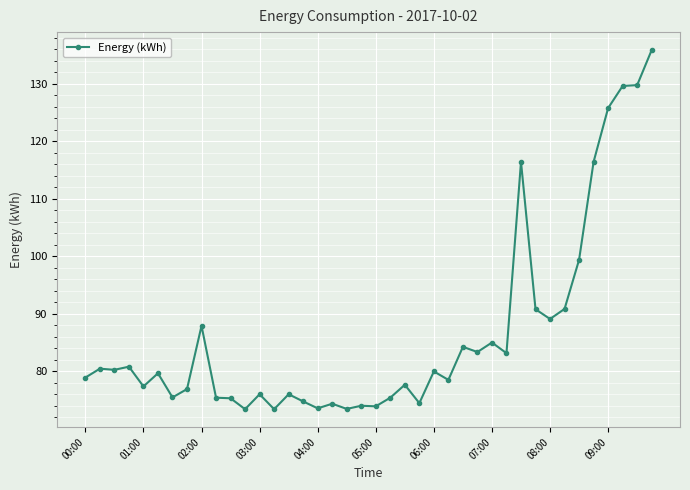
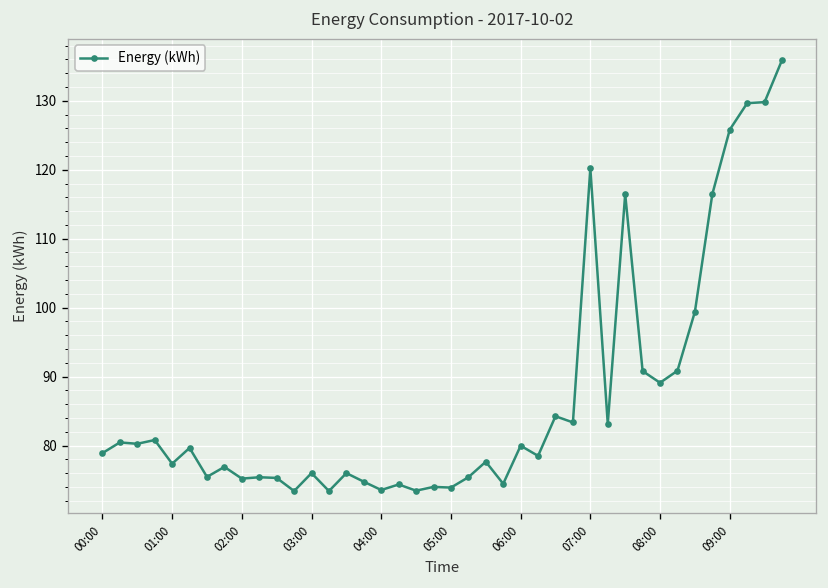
  {
    "00:00": 79,
    "01:00": 77,
-   "02:00": 88,
+   "02:00": 75,
    "03:00": 76,
    "04:00": 74,
    "05:00": 74,
    "06:00": 80,
-   "07:00": 85,
+   "07:00": 120,
    "08:00": 89,
    "09:00": 126
  }
